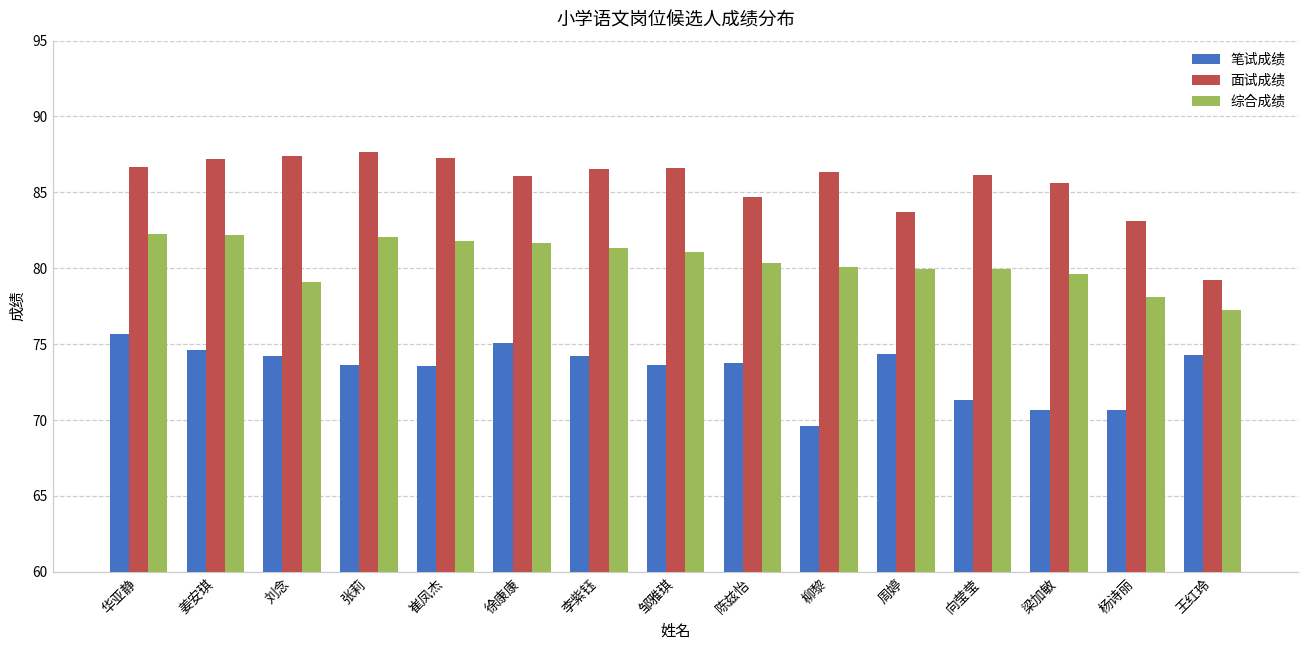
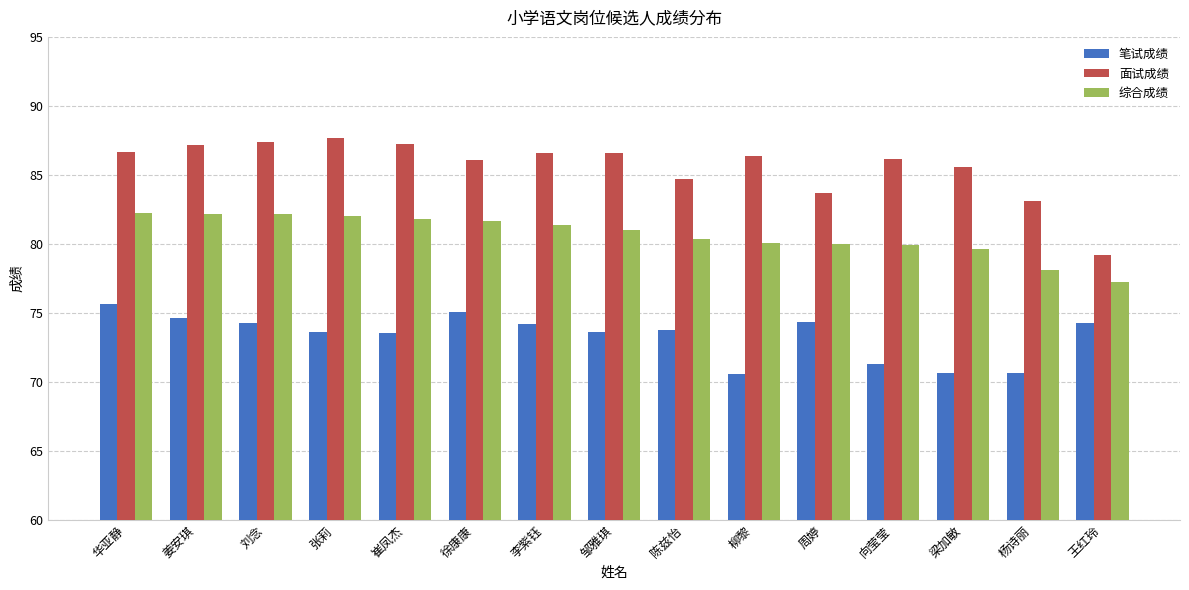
  {
    "笔试成绩": {
      "华亚静": 75.7,
      "姜安琪": 74.6,
      "刘念": 74.3,
      "张莉": 73.6,
      "崔凤杰": 73.6,
      "徐康康": 75.1,
      "李紫钰": 74.2,
      "邹雅琪": 73.6,
      "陈兹怡": 73.8,
-     "柳黎": 69.6,
+     "柳黎": 70.6,
      "周婷": 74.4,
      "向莹莹": 71.3,
      "梁加敏": 70.7,
      "杨诗丽": 70.7,
      "王红玲": 74.3
    },
    "面试成绩": {
      "华亚静": 86.7,
      "姜安琪": 87.2,
      "刘念": 87.4,
      "张莉": 87.7,
      "崔凤杰": 87.3,
      "徐康康": 86.1,
      "李紫钰": 86.6,
      "邹雅琪": 86.6,
      "陈兹怡": 84.7,
      "柳黎": 86.4,
      "周婷": 83.7,
      "向莹莹": 86.1,
      "梁加敏": 85.6,
      "杨诗丽": 83.1,
      "王红玲": 79.2
    },
    "综合成绩": {
      "华亚静": 82.3,
      "姜安琪": 82.2,
-     "刘念": 79.1,
+     "刘念": 82.1,
      "张莉": 82.0,
      "崔凤杰": 81.8,
      "徐康康": 81.7,
      "李紫钰": 81.3,
      "邹雅琪": 81.0,
      "陈兹怡": 80.3,
      "柳黎": 80.1,
      "周婷": 80.0,
      "向莹莹": 79.9,
      "梁加敏": 79.6,
      "杨诗丽": 78.1,
      "王红玲": 77.2
    }
  }
